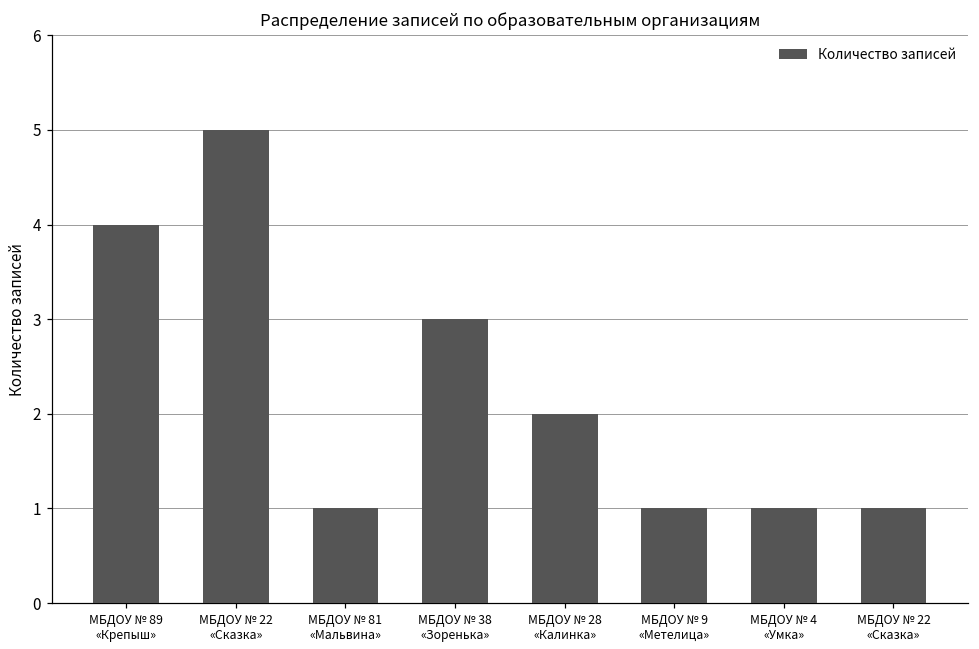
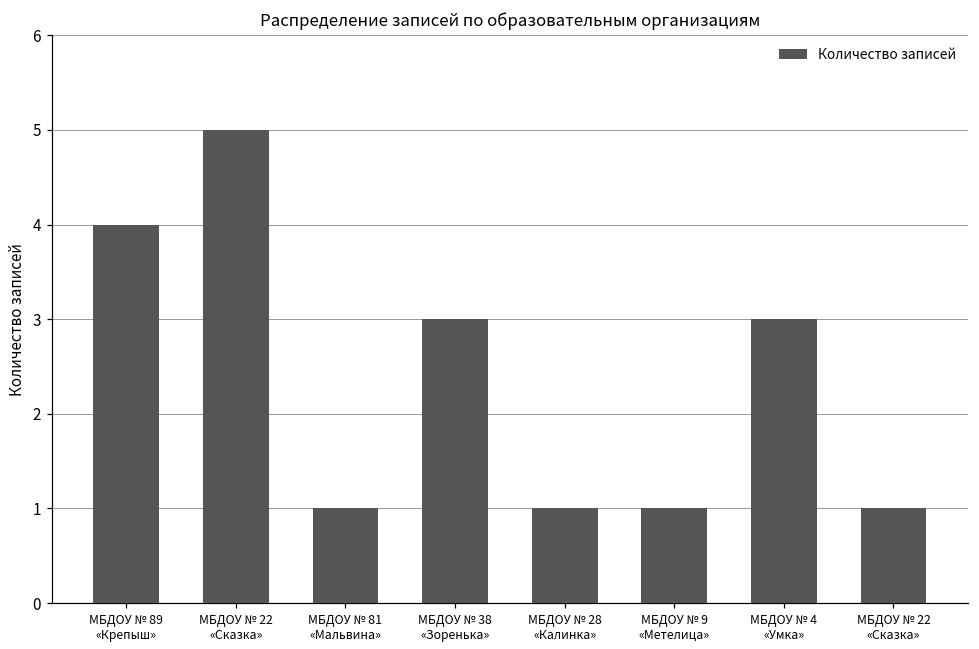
  {
    "МБДОУ № 89 «Крепыш»": 4,
    "МБДОУ № 81 «Мальвина»": 1,
    "МБДОУ № 38 «Зоренька»": 3,
-   "МБДОУ № 28 «Калинка»": 2,
+   "МБДОУ № 28 «Калинка»": 1,
    "МБДОУ № 9 «Метелица»": 1,
-   "МБДОУ № 4 «Умка»": 1
+   "МБДОУ № 4 «Умка»": 3
  }
